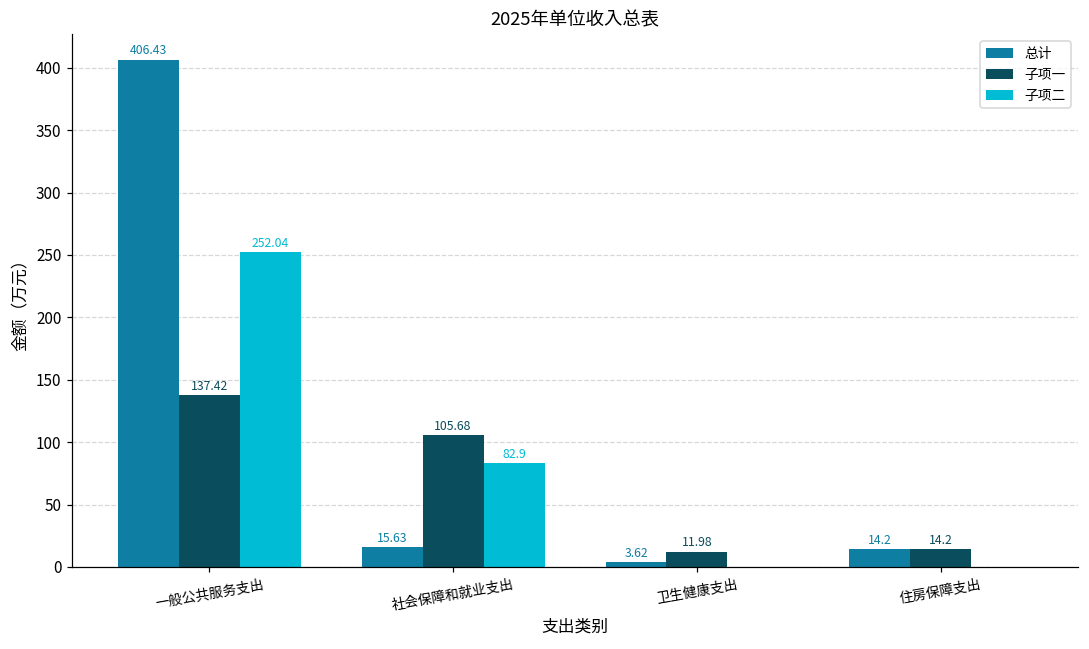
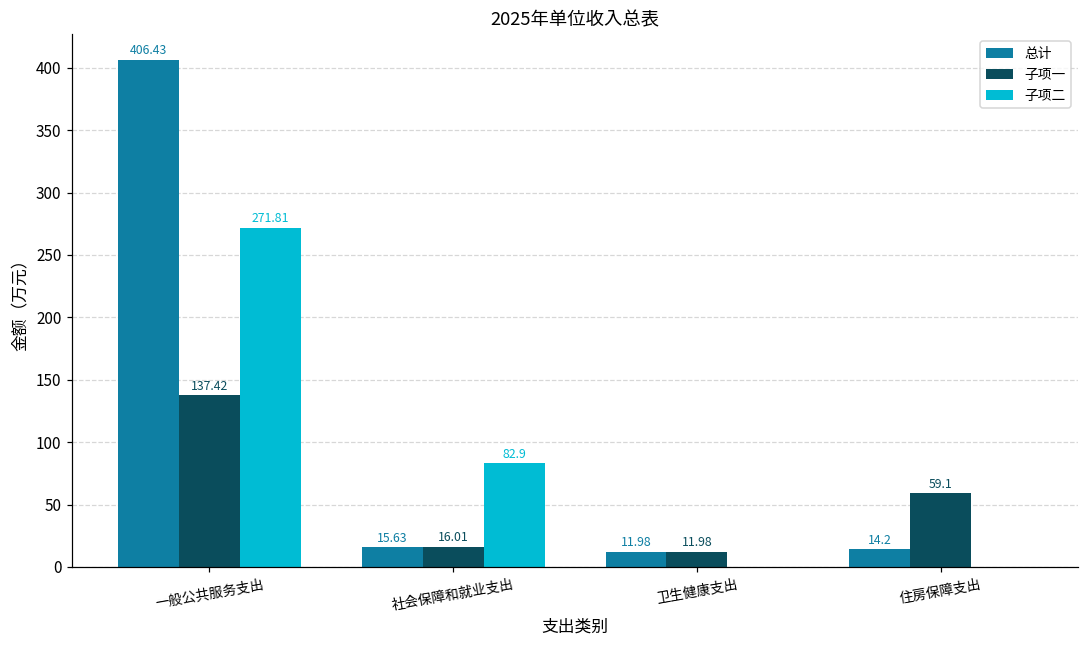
  {
    "总计": {
      "一般公共服务支出": 406.43,
      "社会保障和就业支出": 15.63,
-     "卫生健康支出": 3.62,
+     "卫生健康支出": 11.98,
      "住房保障支出": 14.2
    },
    "子项一": {
      "一般公共服务支出": 137.42,
-     "社会保障和就业支出": 105.68,
+     "社会保障和就业支出": 16.01,
      "卫生健康支出": 11.98,
-     "住房保障支出": 14.2
+     "住房保障支出": 59.1
    },
    "子项二": {
-     "一般公共服务支出": 252.04,
+     "一般公共服务支出": 271.81,
      "社会保障和就业支出": 82.9
    }
  }
